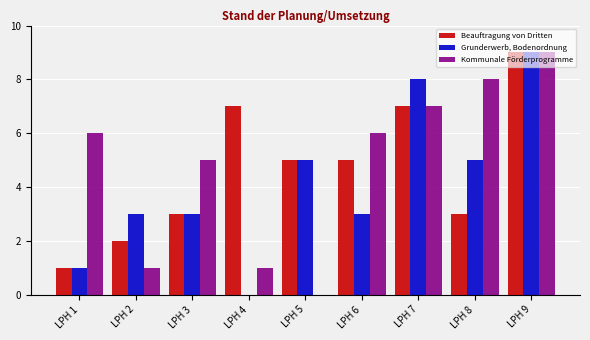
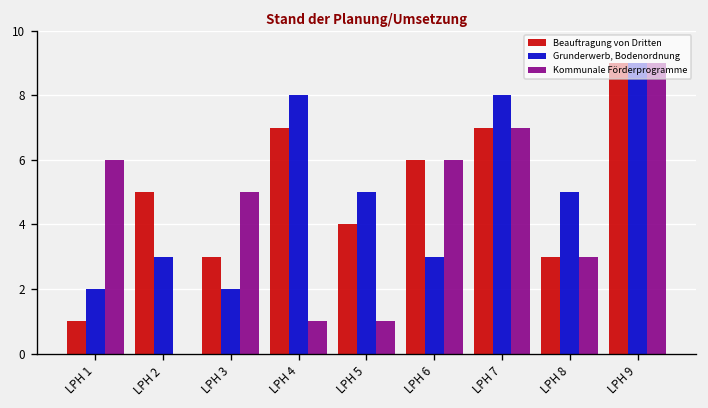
  {
    "Beauftragung von Dritten": {
      "LPH 1": 1,
-     "LPH 2": 2,
+     "LPH 2": 5,
      "LPH 3": 3,
      "LPH 4": 7,
-     "LPH 5": 5,
-     "LPH 6": 5,
+     "LPH 5": 4,
+     "LPH 6": 6,
      "LPH 7": 7,
      "LPH 8": 3
    },
    "Grunderwerb, Bodenordnung": {
-     "LPH 1": 1,
+     "LPH 1": 2,
      "LPH 2": 3,
-     "LPH 3": 3,
-     "LPH 4": 0,
+     "LPH 3": 2,
+     "LPH 4": 8,
      "LPH 5": 5,
      "LPH 6": 3,
      "LPH 7": 8,
      "LPH 8": 5
    },
    "Kommunale Förderprogramme": {
      "LPH 1": 6,
-     "LPH 2": 1,
+     "LPH 2": 0,
      "LPH 3": 5,
      "LPH 4": 1,
-     "LPH 5": 0,
+     "LPH 5": 1,
      "LPH 6": 6,
      "LPH 7": 7,
-     "LPH 8": 8
+     "LPH 8": 3
    }
  }
